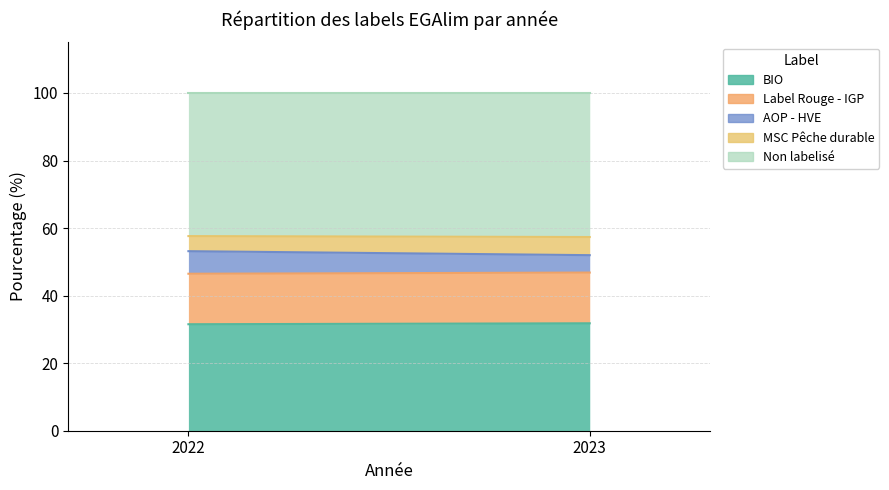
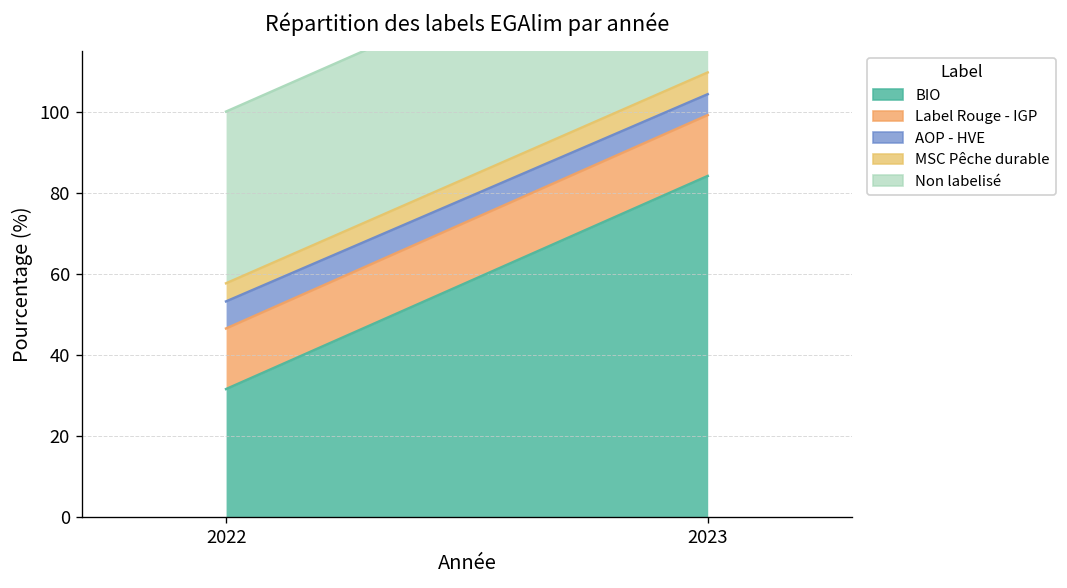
  {
    "BIO": {
      "2022": 32,
-     "2023": 32
+     "2023": 84
    },
    "AOP - HVE": {
      "2022": 7,
      "2023": 5
    },
    "Non labelisé": {
      "2022": 42
    }
  }
